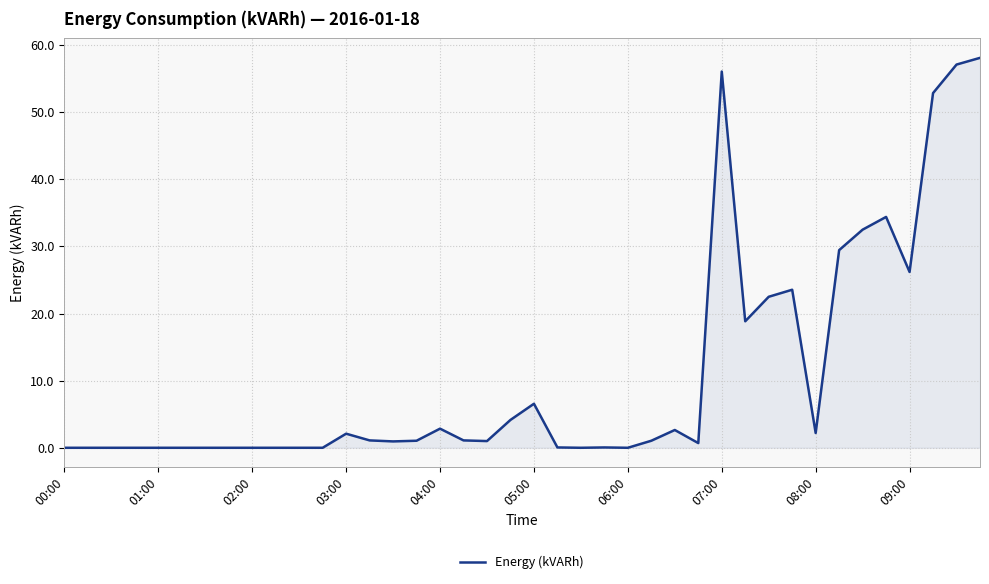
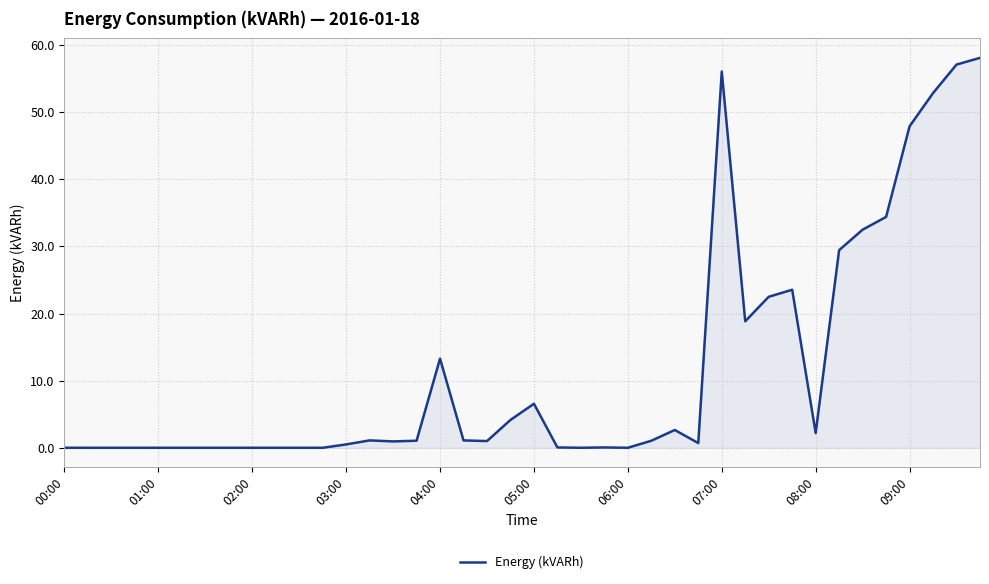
  {
    "00:00": 0,
    "01:00": 0,
    "02:00": 0,
-   "03:00": 2,
-   "04:00": 3,
+   "03:00": 1,
+   "04:00": 13,
    "05:00": 7,
    "06:00": 0,
    "07:00": 56,
    "08:00": 2,
-   "09:00": 26
+   "09:00": 48
  }
